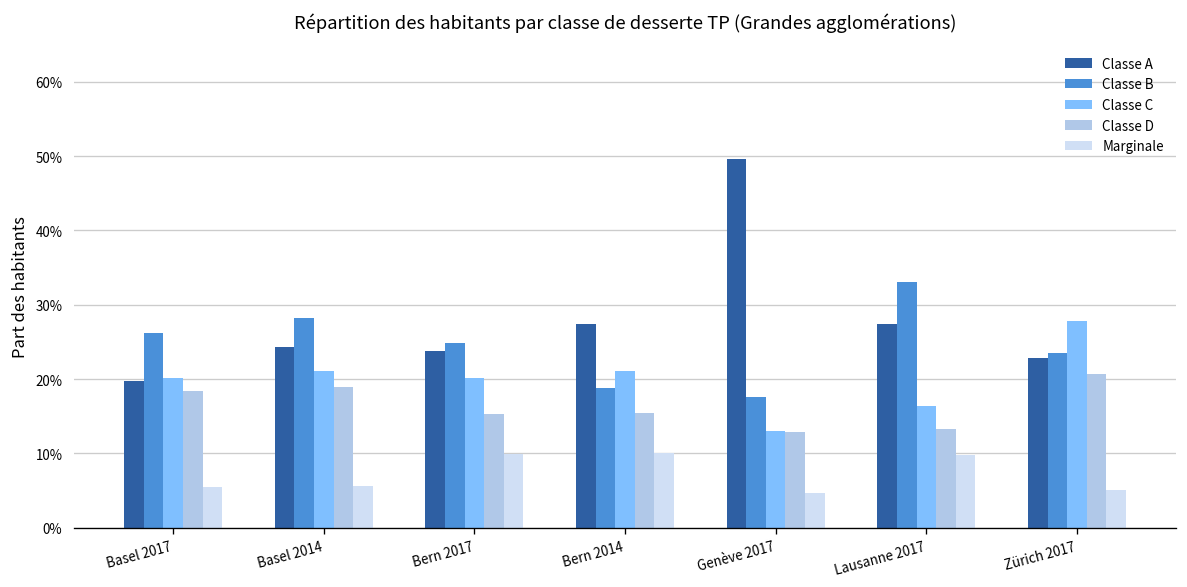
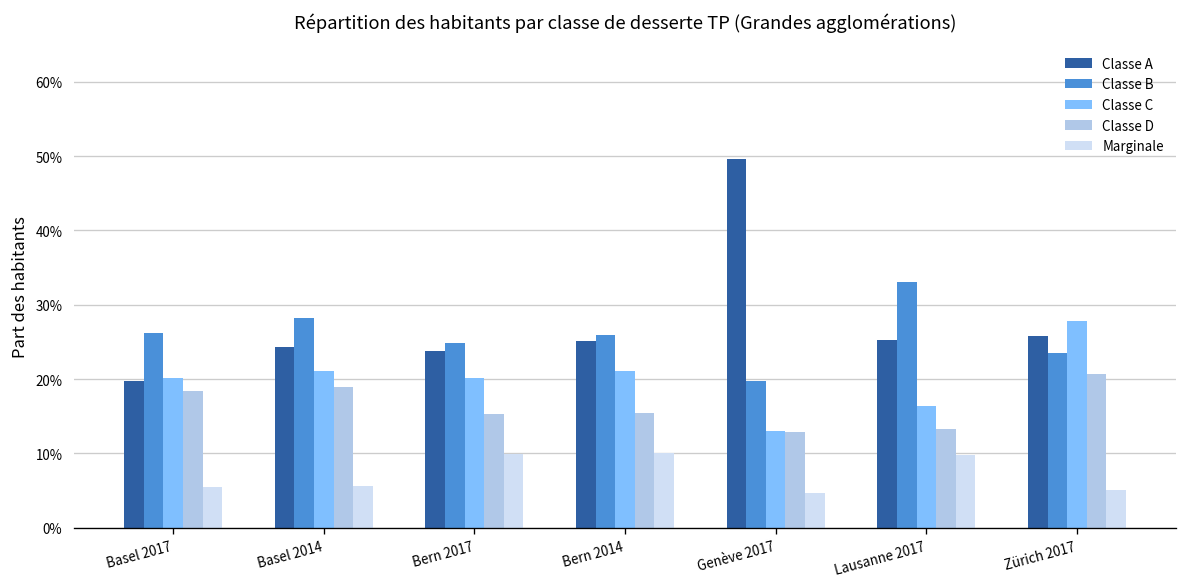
  {
    "Classe A": {
      "Basel 2017": "20%",
      "Basel 2014": "24%",
      "Bern 2017": "24%",
-     "Bern 2014": "27%",
+     "Bern 2014": "25%",
      "Genève 2017": "50%",
-     "Lausanne 2017": "27%",
-     "Zürich 2017": "23%"
+     "Lausanne 2017": "25%",
+     "Zürich 2017": "26%"
    },
    "Classe B": {
      "Basel 2017": "26%",
      "Basel 2014": "28%",
      "Bern 2017": "25%",
-     "Bern 2014": "19%",
-     "Genève 2017": "18%",
+     "Bern 2014": "26%",
+     "Genève 2017": "20%",
      "Lausanne 2017": "33%",
      "Zürich 2017": "24%"
    }
  }
